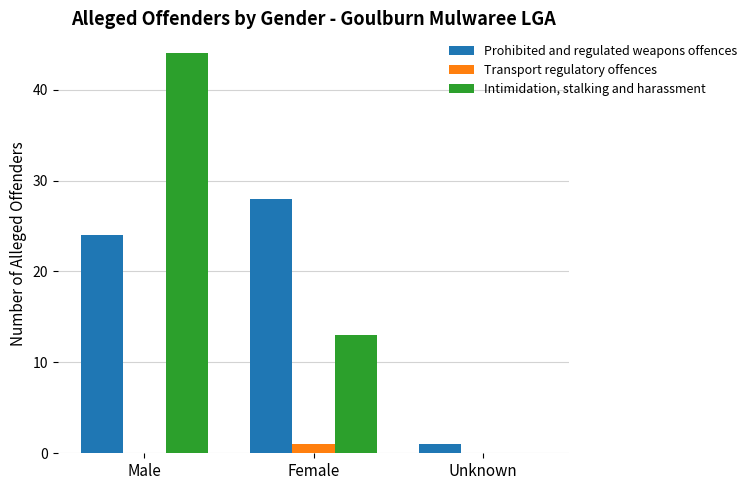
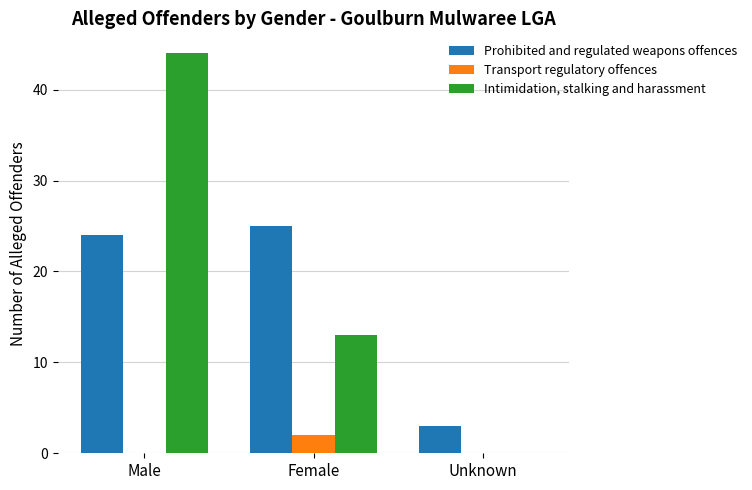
  {
    "Prohibited and regulated weapons offences": {
      "Male": 24,
-     "Female": 28,
-     "Unknown": 1
+     "Female": 25,
+     "Unknown": 3
    },
    "Transport regulatory offences": {
      "Male": 0,
-     "Female": 1,
+     "Female": 2,
      "Unknown": 0
    },
    "Intimidation, stalking and harassment": {
      "Male": 44,
      "Female": 13,
      "Unknown": 0
    }
  }
